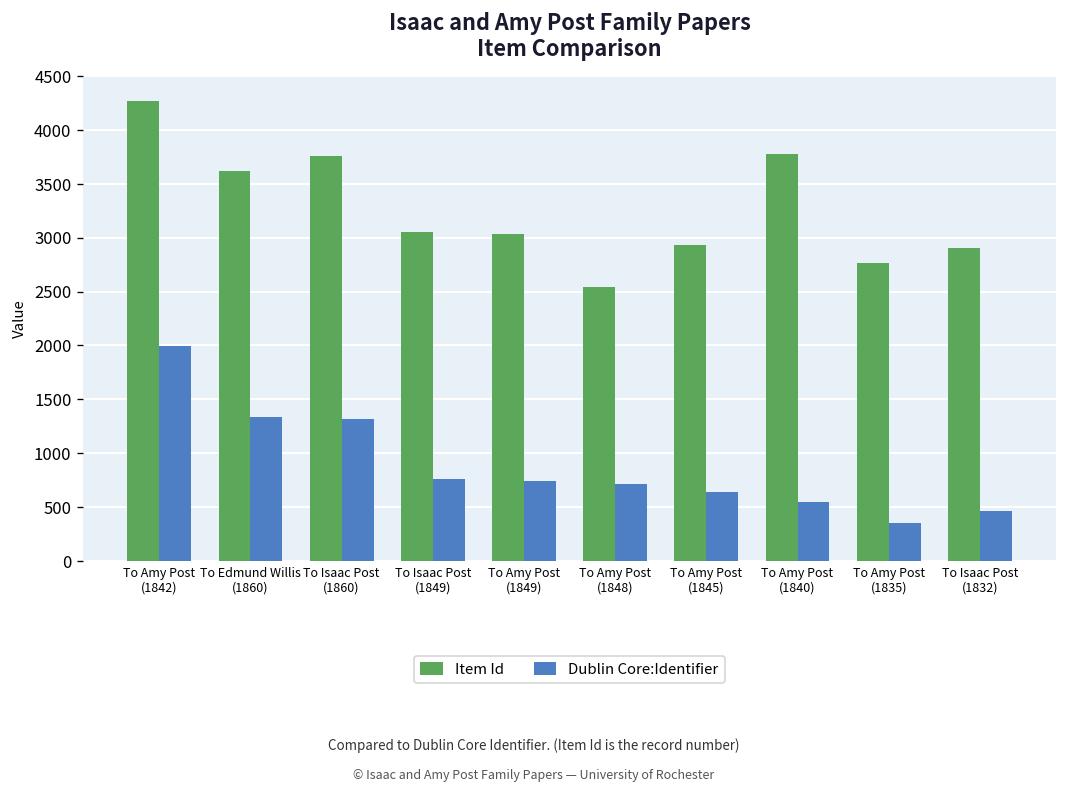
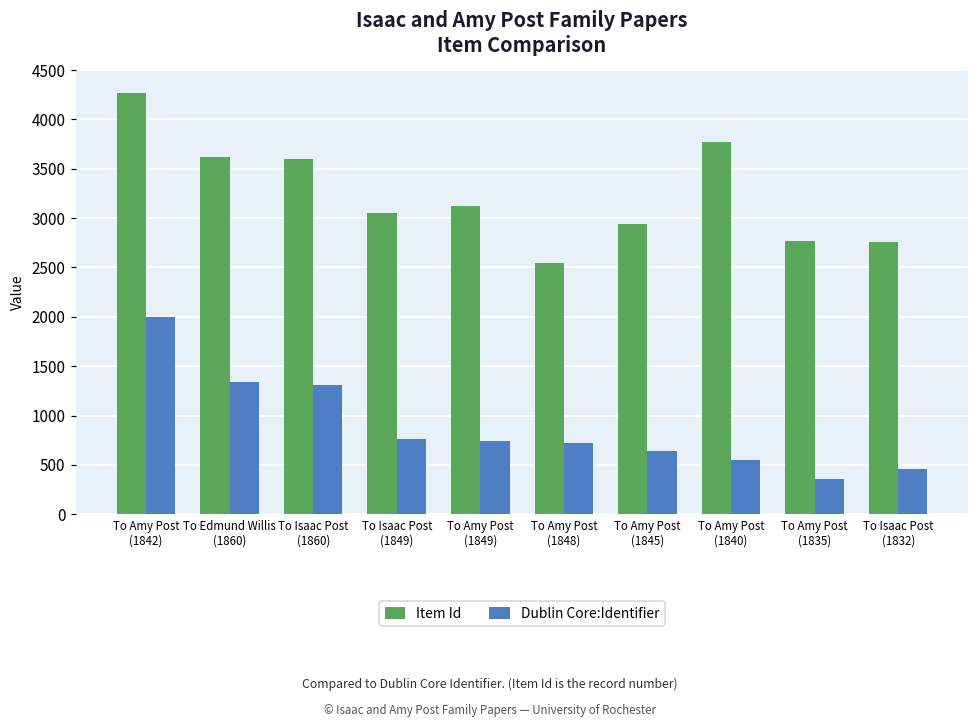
  {
    "Item Id": {
      "To Amy Post (1842)": 4300,
      "To Edmund Willis (1860)": 3600,
-     "To Isaac Post (1860)": 3800,
+     "To Isaac Post (1860)": 3600,
      "To Isaac Post (1849)": 3100,
-     "To Amy Post (1849)": 3000,
+     "To Amy Post (1849)": 3100,
      "To Amy Post (1848)": 2500,
      "To Amy Post (1845)": 2900,
      "To Amy Post (1840)": 3800,
      "To Amy Post (1835)": 2800,
-     "To Isaac Post (1832)": 2900
+     "To Isaac Post (1832)": 2800
    },
    "Dublin Core:Identifier": {
      "To Amy Post (1842)": 2000,
      "To Edmund Willis (1860)": 1300,
      "To Isaac Post (1860)": 1300,
      "To Isaac Post (1849)": 800,
      "To Amy Post (1849)": 700,
      "To Amy Post (1848)": 700,
      "To Amy Post (1845)": 600,
      "To Amy Post (1840)": 500,
      "To Amy Post (1835)": 400,
      "To Isaac Post (1832)": 500
    }
  }
